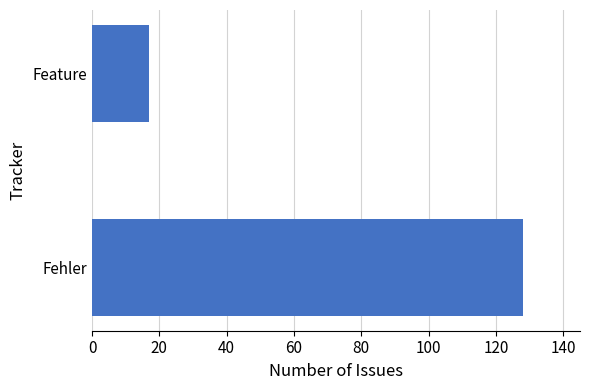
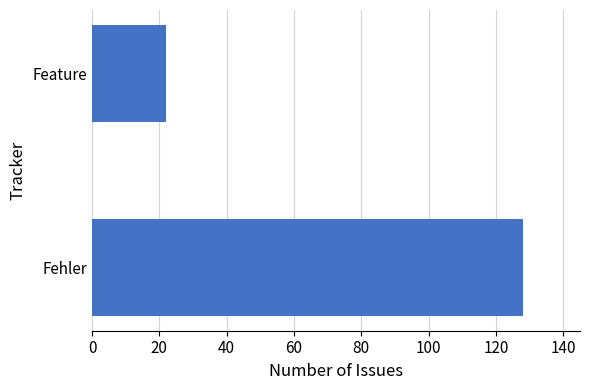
  {
-   "Feature": 17,
+   "Feature": 22,
    "Fehler": 128
  }
